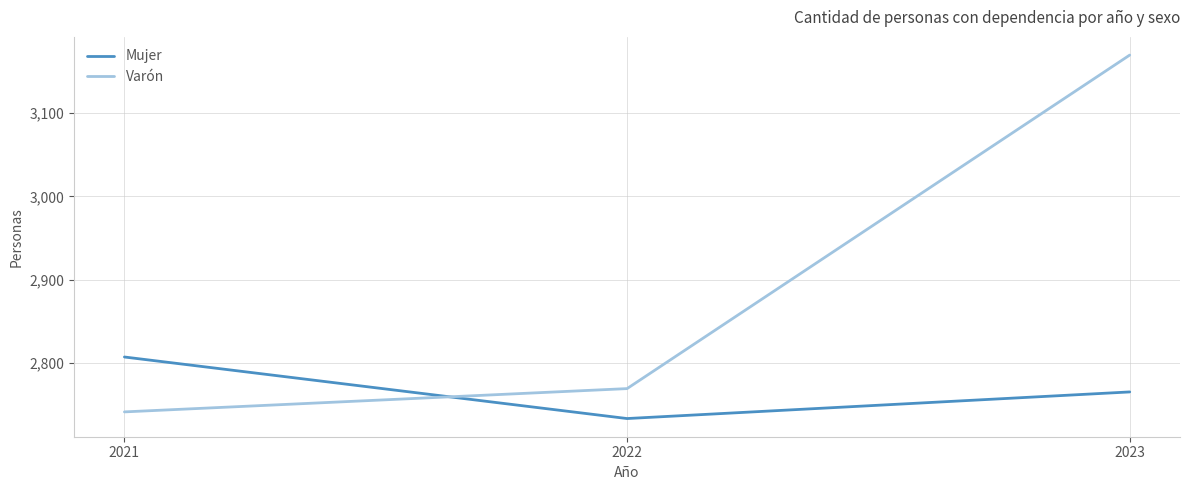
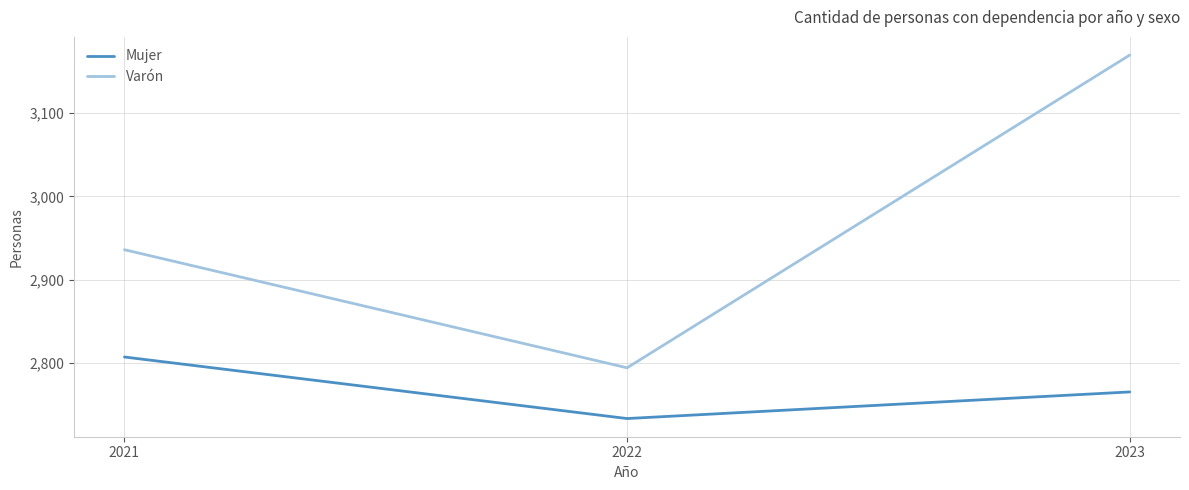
  {
    "Mujer": {
      "2021": "2,810",
      "2022": "2,730",
      "2023": "2,770"
    },
    "Varón": {
-     "2021": "2,740",
-     "2022": "2,770",
+     "2021": "2,940",
+     "2022": "2,790",
      "2023": "3,170"
    }
  }
